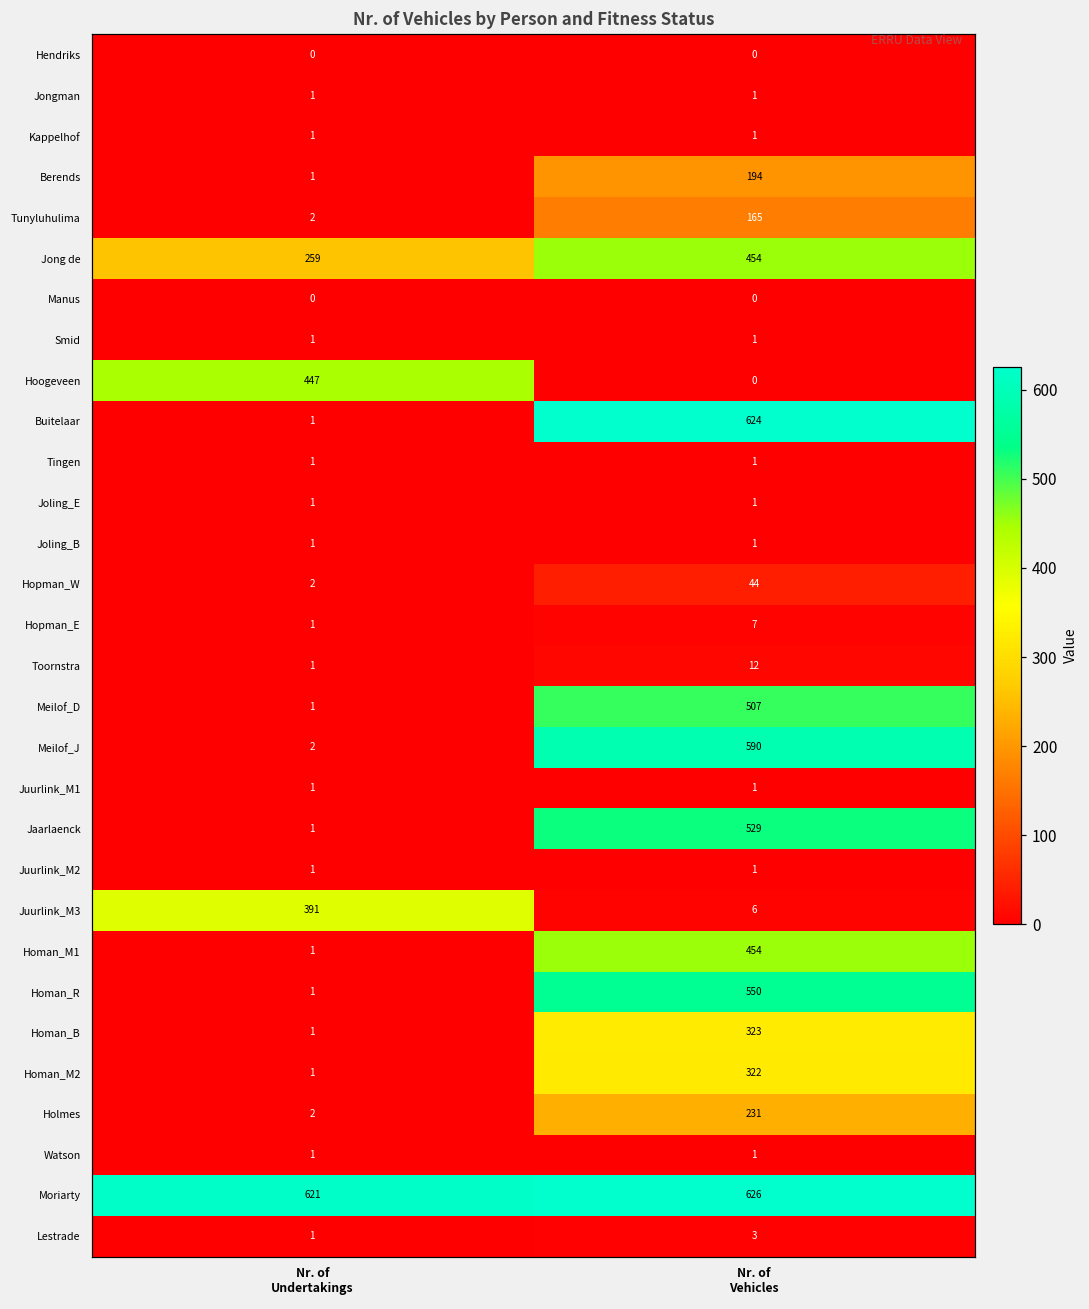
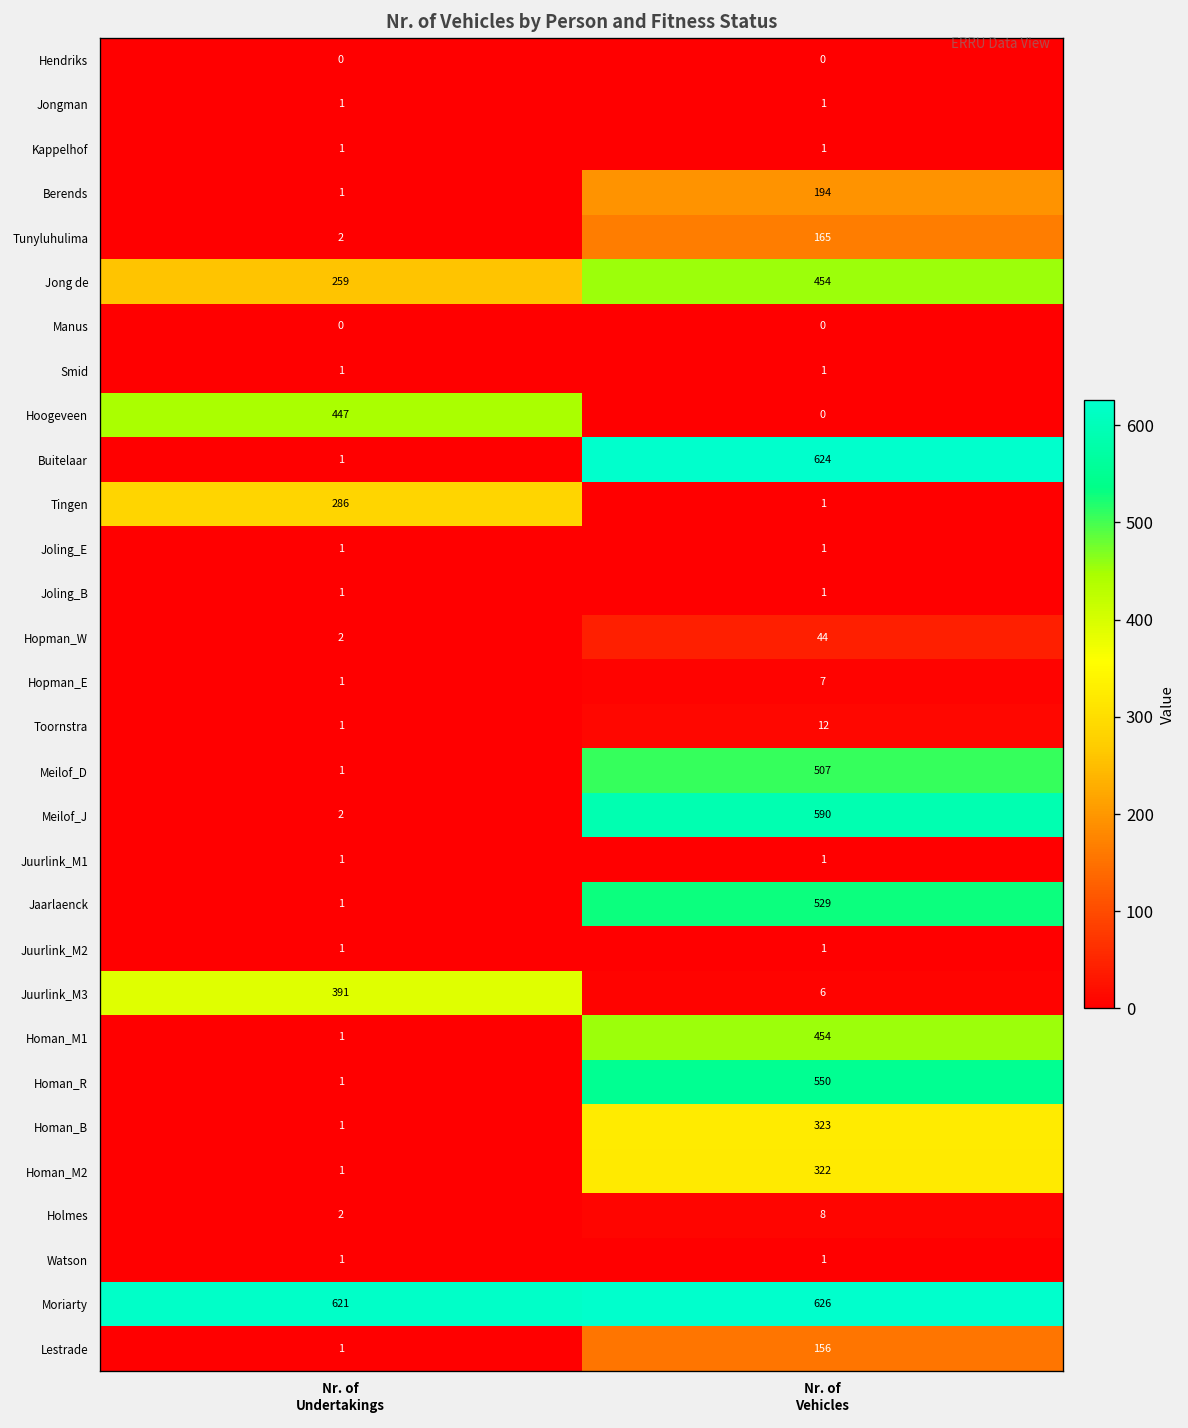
  {
    "Hendriks": {
      "Nr. of Undertakings": 0,
      "Nr. of Vehicles": 0
    },
    "Jongman": {
      "Nr. of Undertakings": 1,
      "Nr. of Vehicles": 1
    },
    "Kappelhof": {
      "Nr. of Undertakings": 1,
      "Nr. of Vehicles": 1
    },
    "Berends": {
      "Nr. of Undertakings": 1,
      "Nr. of Vehicles": 194
    },
    "Tunyluhulima": {
      "Nr. of Undertakings": 2,
      "Nr. of Vehicles": 165
    },
    "Jong de": {
      "Nr. of Undertakings": 259,
      "Nr. of Vehicles": 454
    },
    "Manus": {
      "Nr. of Undertakings": 0,
      "Nr. of Vehicles": 0
    },
    "Smid": {
      "Nr. of Undertakings": 1,
      "Nr. of Vehicles": 1
    },
    "Hoogeveen": {
      "Nr. of Undertakings": 447,
      "Nr. of Vehicles": 0
    },
    "Buitelaar": {
      "Nr. of Undertakings": 1,
      "Nr. of Vehicles": 624
    },
    "Tingen": {
-     "Nr. of Undertakings": 1,
+     "Nr. of Undertakings": 286,
      "Nr. of Vehicles": 1
    },
    "Joling_E": {
      "Nr. of Undertakings": 1,
      "Nr. of Vehicles": 1
    },
    "Joling_B": {
      "Nr. of Undertakings": 1,
      "Nr. of Vehicles": 1
    },
    "Hopman_W": {
      "Nr. of Undertakings": 2,
      "Nr. of Vehicles": 44
    },
    "Hopman_E": {
      "Nr. of Undertakings": 1,
      "Nr. of Vehicles": 7
    },
    "Toornstra": {
      "Nr. of Undertakings": 1,
      "Nr. of Vehicles": 12
    },
    "Meilof_D": {
      "Nr. of Undertakings": 1,
      "Nr. of Vehicles": 507
    },
    "Meilof_J": {
      "Nr. of Undertakings": 2,
      "Nr. of Vehicles": 590
    },
    "Juurlink_M1": {
      "Nr. of Undertakings": 1,
      "Nr. of Vehicles": 1
    },
    "Jaarlaenck": {
      "Nr. of Undertakings": 1,
      "Nr. of Vehicles": 529
    },
    "Juurlink_M2": {
      "Nr. of Undertakings": 1,
      "Nr. of Vehicles": 1
    },
    "Juurlink_M3": {
      "Nr. of Undertakings": 391,
      "Nr. of Vehicles": 6
    },
    "Homan_M1": {
      "Nr. of Undertakings": 1,
      "Nr. of Vehicles": 454
    },
    "Homan_R": {
      "Nr. of Undertakings": 1,
      "Nr. of Vehicles": 550
    },
    "Homan_B": {
      "Nr. of Undertakings": 1,
      "Nr. of Vehicles": 323
    },
    "Homan_M2": {
      "Nr. of Undertakings": 1,
      "Nr. of Vehicles": 322
    },
    "Holmes": {
      "Nr. of Undertakings": 2,
-     "Nr. of Vehicles": 231
+     "Nr. of Vehicles": 8
    },
    "Watson": {
      "Nr. of Undertakings": 1,
      "Nr. of Vehicles": 1
    },
    "Moriarty": {
      "Nr. of Undertakings": 621,
      "Nr. of Vehicles": 626
    },
    "Lestrade": {
      "Nr. of Undertakings": 1,
-     "Nr. of Vehicles": 3
+     "Nr. of Vehicles": 156
    }
  }
